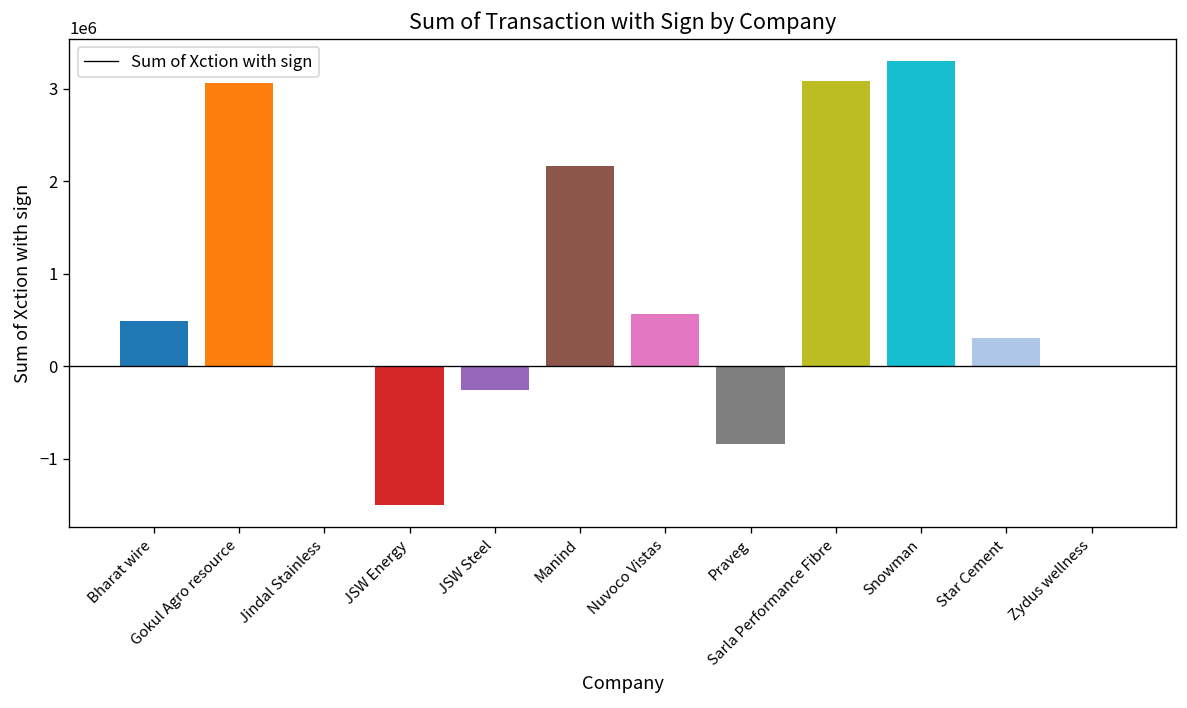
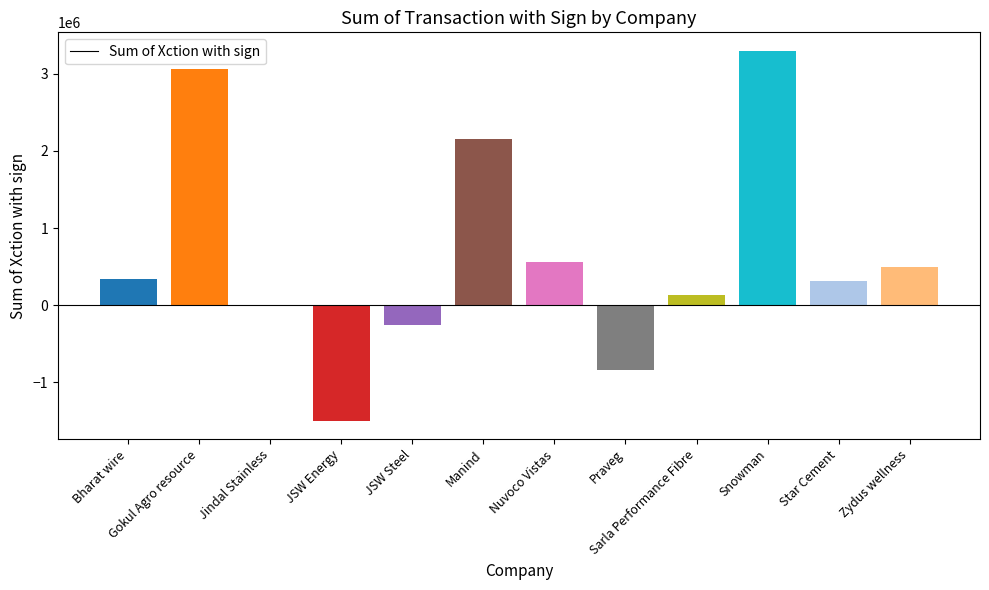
  {
-   "Bharat wire": 500000,
+   "Bharat wire": 300000,
    "Gokul Agro resource": 3100000,
    "JSW Energy": -1500000,
    "JSW Steel": -300000,
    "Manind": 2200000,
    "Nuvoco Vistas": 600000,
    "Praveg": -800000,
-   "Sarla Performance Fibre": 3100000,
+   "Sarla Performance Fibre": 100000,
    "Snowman": 3300000,
    "Star Cement": 300000,
-   "Zydus wellness": 0
+   "Zydus wellness": 500000
  }
